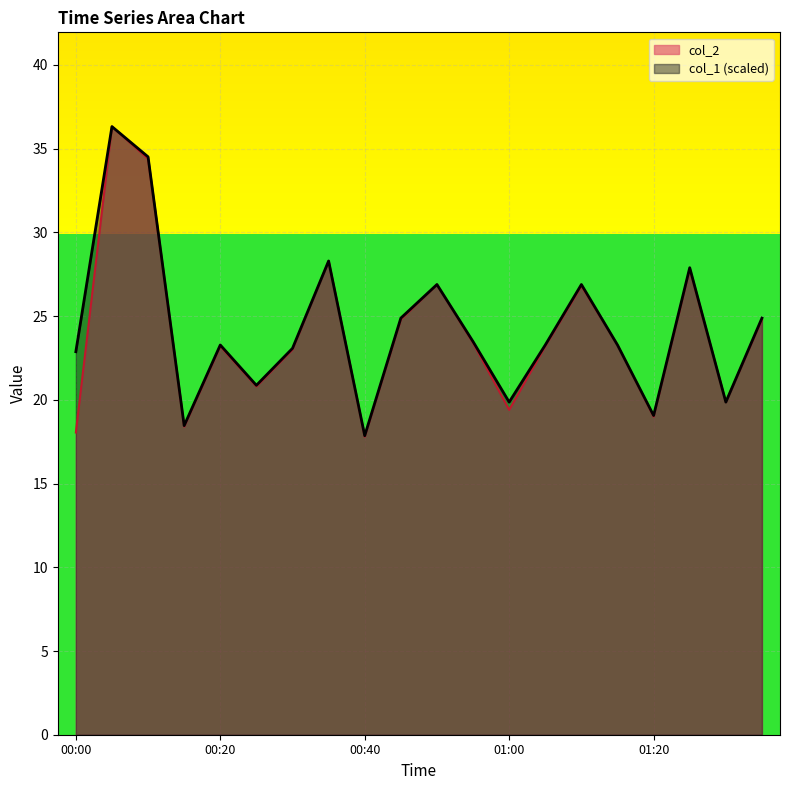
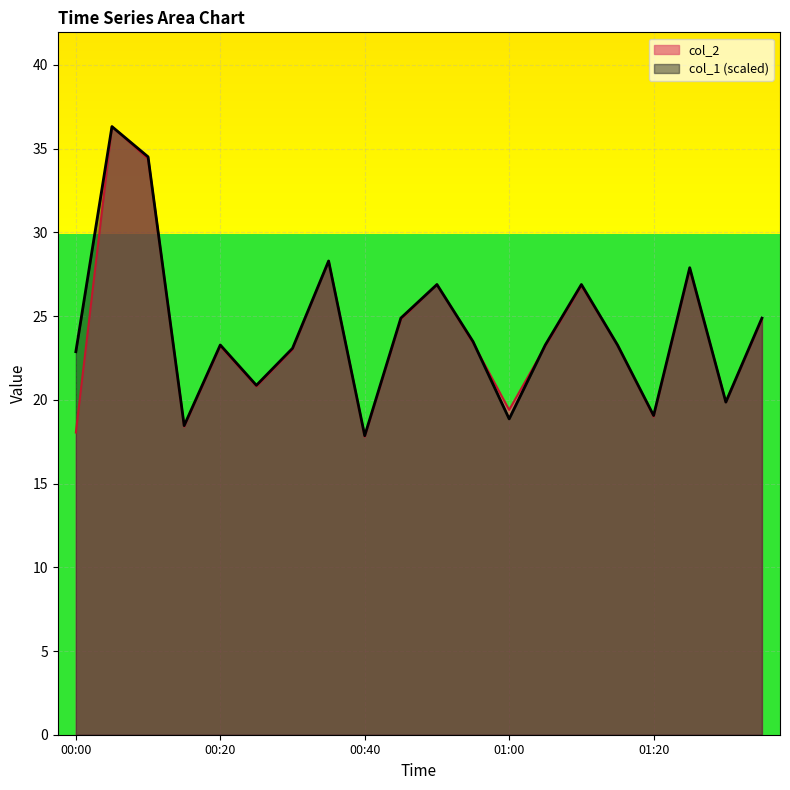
  {
    "col_2": {
      "00:00": 18.1,
      "01:00": 19.4
    },
    "col_1 (scaled)": {
      "00:00": 22.9,
-     "01:00": 19.9
+     "01:00": 18.9
    }
  }
